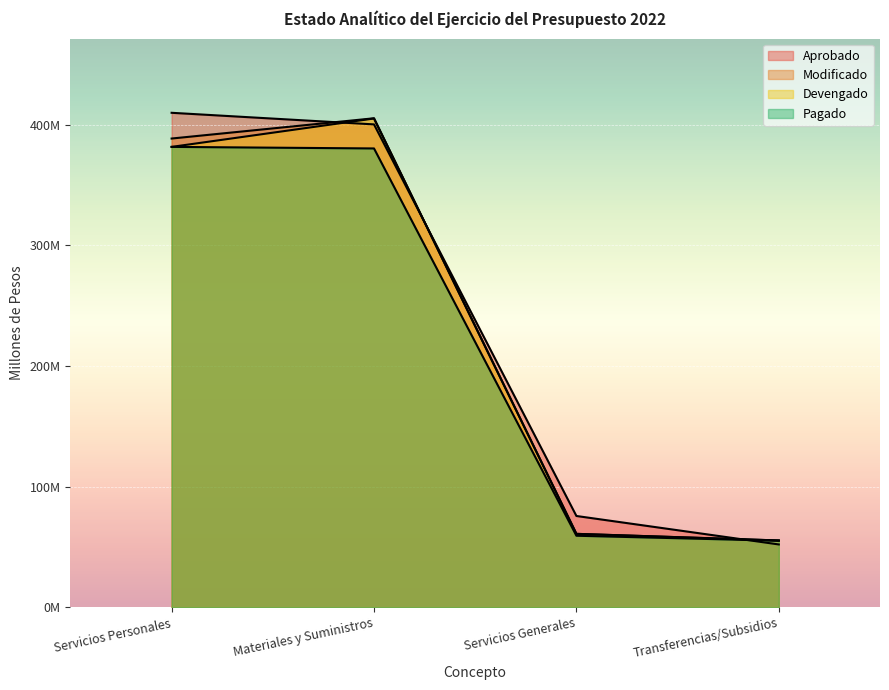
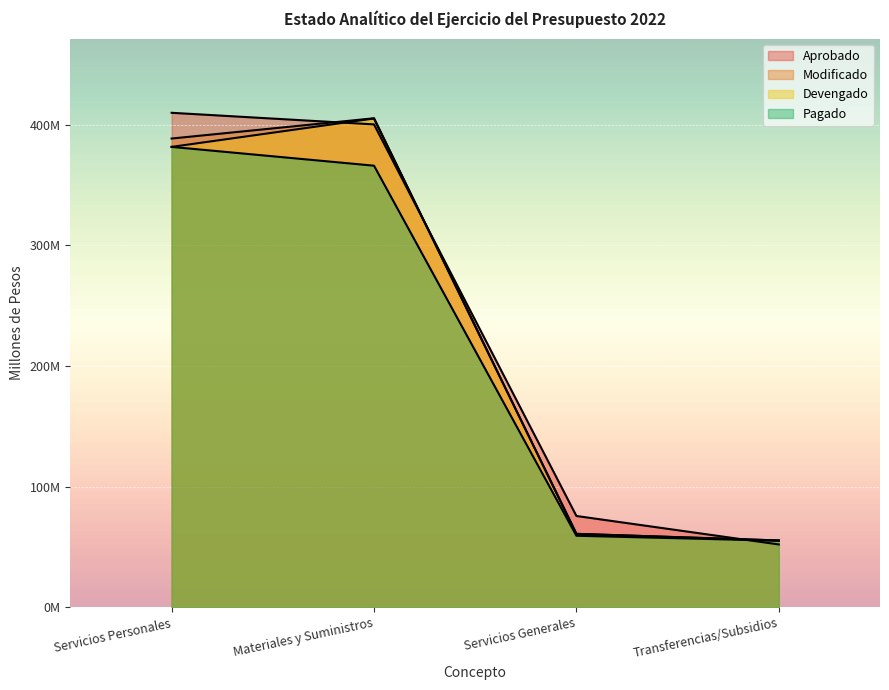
  {
    "Pagado": {
-     "Materiales y Suministros": 380000000
+     "Materiales y Suministros": 366000000
    }
  }
